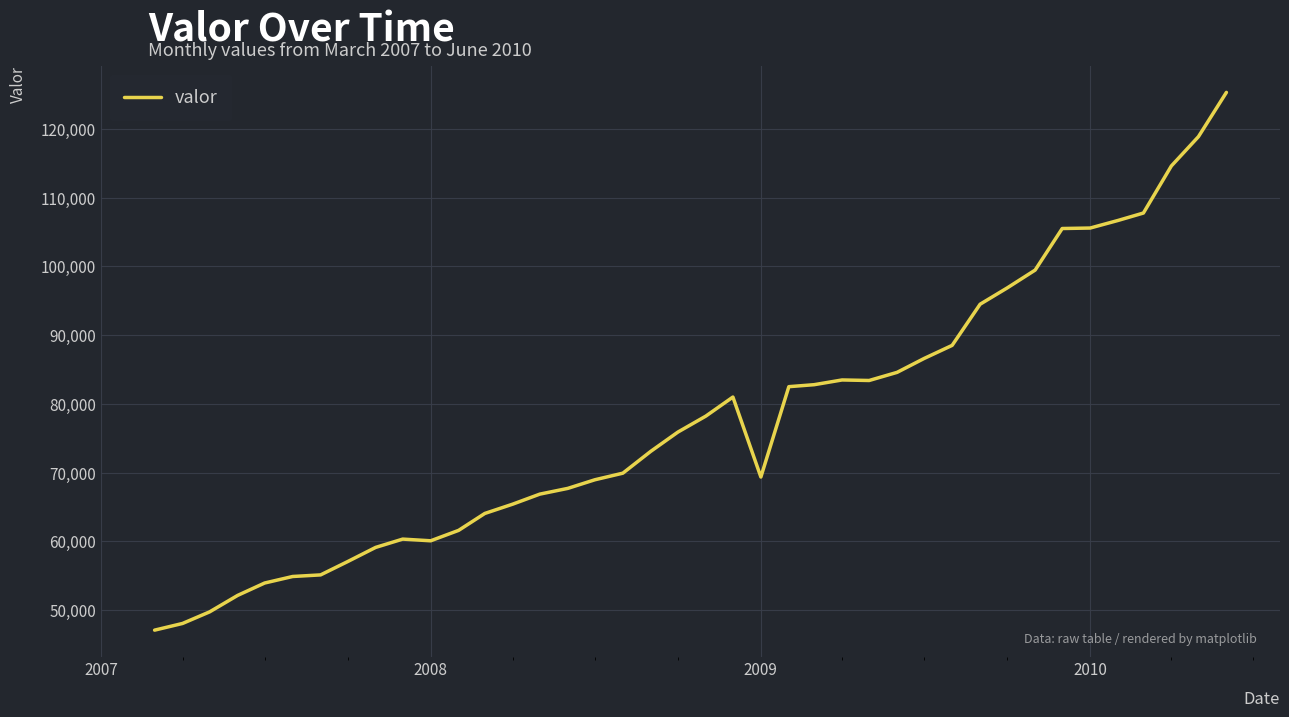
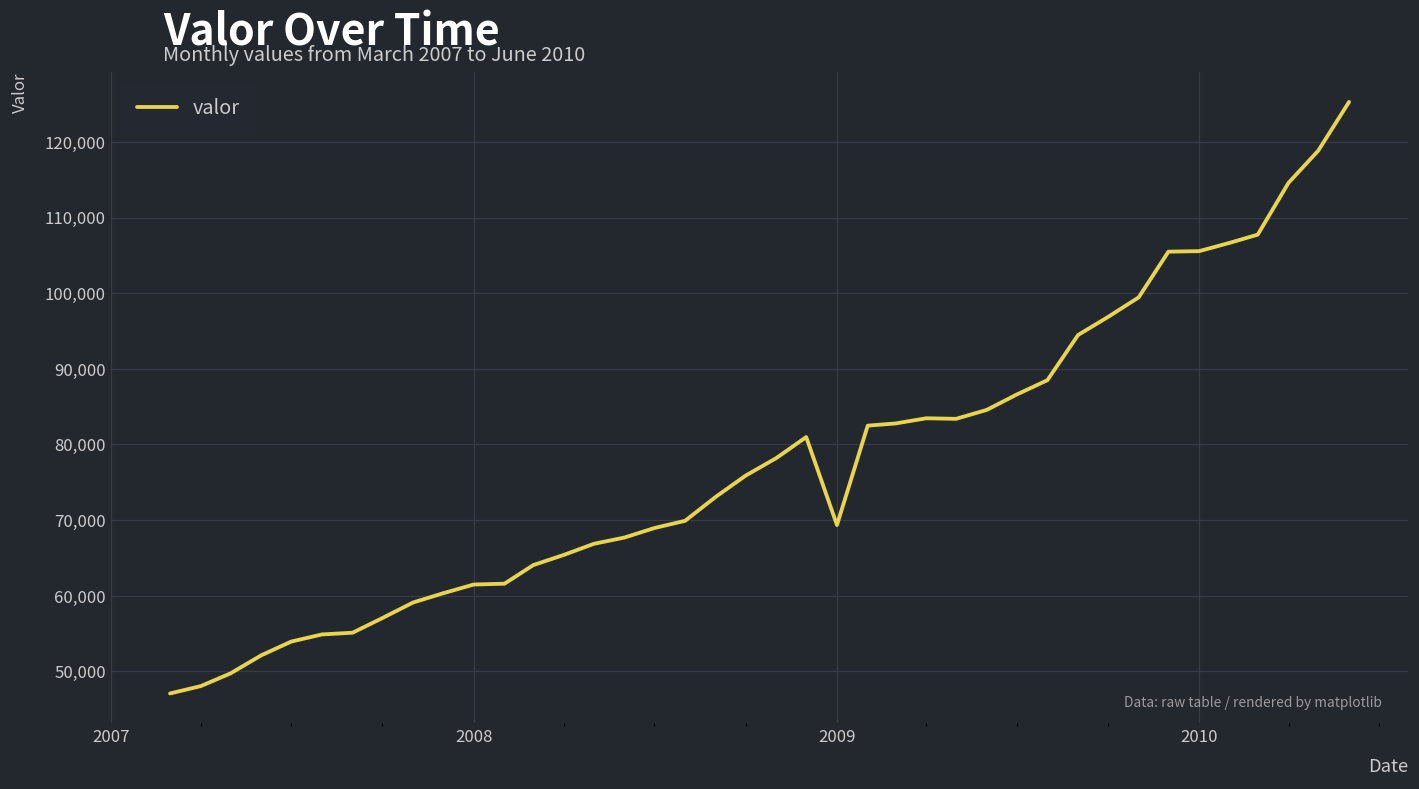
  {
-   "2008": "60,000",
+   "2008": "61,000",
    "2009": "69,000",
    "2010": "106,000"
  }
